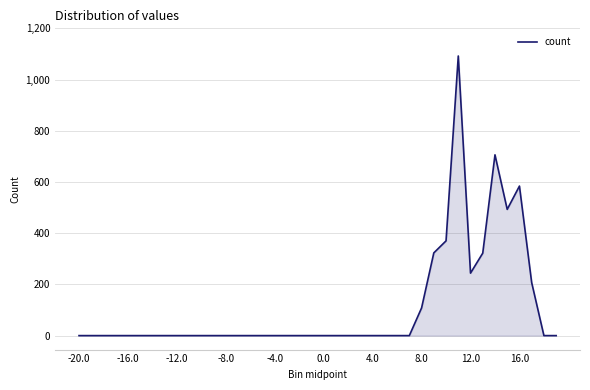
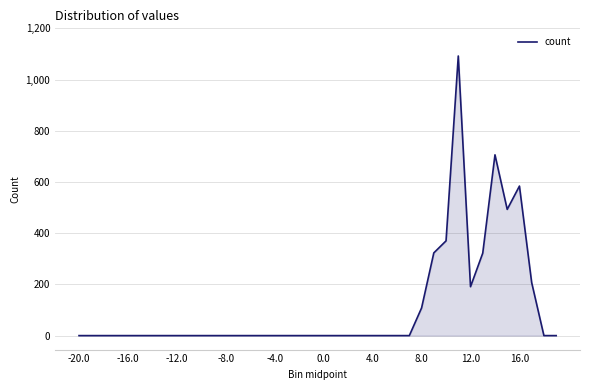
  {
    "-20.0": 0,
    "-16.0": 0,
    "-12.0": 0,
    "-8.0": 0,
    "-4.0": 0,
    "0.0": 0,
    "4.0": 0,
    "8.0": 110,
-   "12.0": 240,
+   "12.0": 190,
    "16.0": 580
  }
